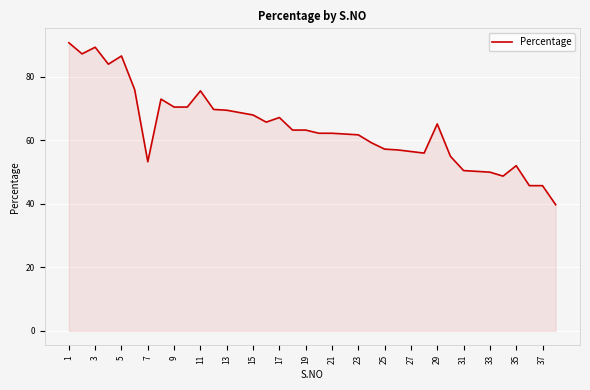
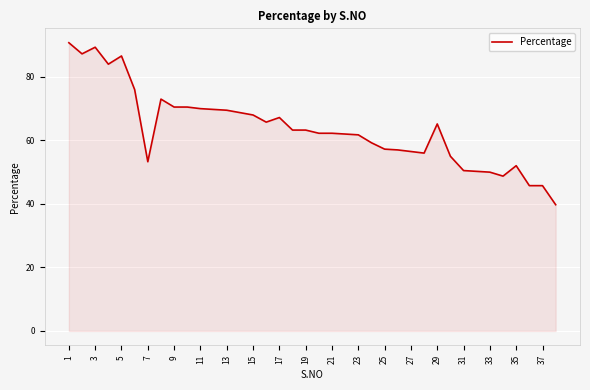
  {
    "1": 91,
    "3": 89,
    "5": 87,
    "7": 53,
    "9": 71,
-   "11": 76,
+   "11": 70,
    "13": 70,
    "15": 68,
    "17": 67,
    "19": 63,
    "21": 62,
    "23": 62,
    "25": 57,
    "27": 57,
    "29": 65,
    "31": 51,
    "33": 50,
    "35": 52,
    "37": 46
  }
